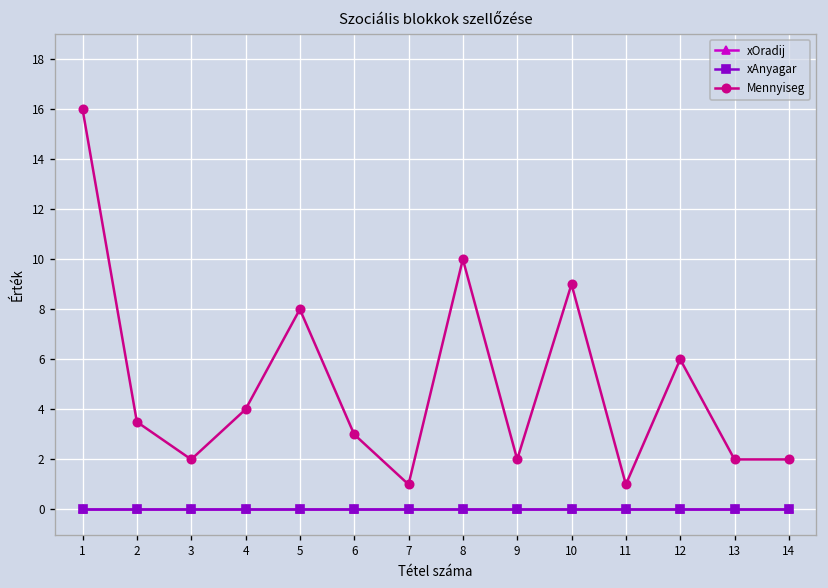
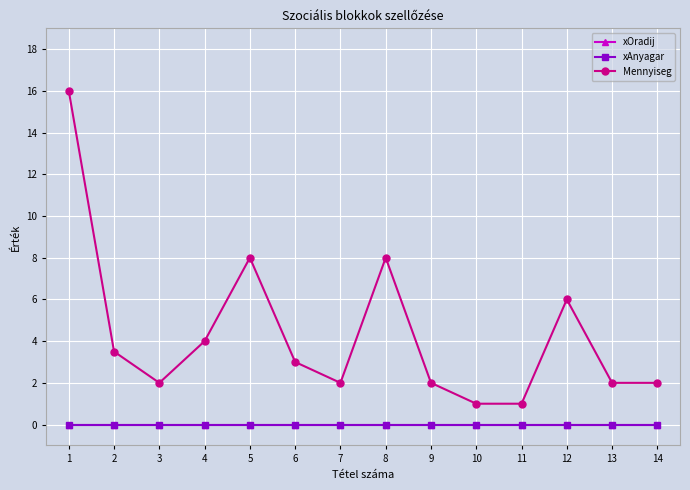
  {
    "xAnyagar": {
      "1": 0,
      "2": 0,
      "3": 0,
      "4": 0,
      "5": 0,
      "6": 0,
      "7": 0,
      "8": 0,
      "9": 0,
      "10": 0,
      "11": 0,
      "12": 0,
      "13": 0,
      "14": 0
    },
    "Mennyiseg": {
      "1": 16,
      "2": 3.5,
      "3": 2,
      "4": 4,
      "5": 8,
      "6": 3,
-     "7": 1,
-     "8": 10,
+     "7": 2,
+     "8": 8,
      "9": 2,
-     "10": 9,
+     "10": 1,
      "11": 1,
      "12": 6,
      "13": 2,
      "14": 2
    }
  }
